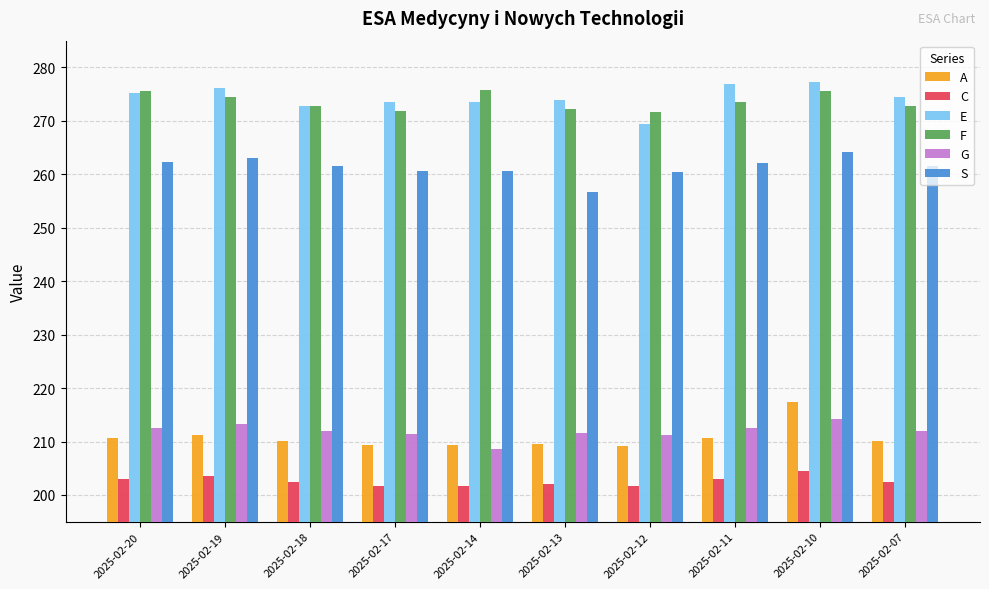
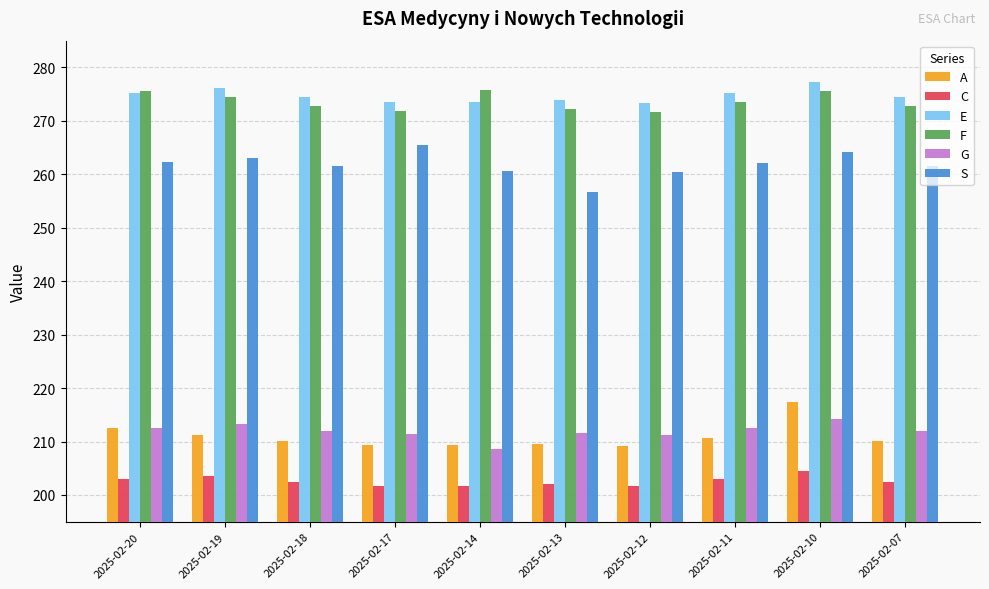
  {
    "A": {
-     "2025-02-20": 211,
+     "2025-02-20": 212,
      "2025-02-19": 211,
      "2025-02-18": 210,
      "2025-02-17": 209,
      "2025-02-14": 209,
      "2025-02-13": 210,
      "2025-02-12": 209,
      "2025-02-11": 211,
      "2025-02-10": 217,
      "2025-02-07": 210
    },
    "C": {
      "2025-02-20": 203,
      "2025-02-19": 204,
      "2025-02-18": 202,
      "2025-02-17": 202,
      "2025-02-14": 202,
      "2025-02-13": 202,
      "2025-02-12": 202,
      "2025-02-11": 203,
      "2025-02-10": 205,
      "2025-02-07": 202
    },
    "E": {
      "2025-02-20": 275,
      "2025-02-19": 276,
-     "2025-02-18": 273,
+     "2025-02-18": 274,
      "2025-02-17": 274,
      "2025-02-14": 273,
      "2025-02-13": 274,
-     "2025-02-12": 270,
-     "2025-02-11": 277,
+     "2025-02-12": 273,
+     "2025-02-11": 275,
      "2025-02-10": 277,
      "2025-02-07": 274
    },
    "F": {
      "2025-02-20": 276,
      "2025-02-19": 274,
      "2025-02-18": 273,
      "2025-02-17": 272,
      "2025-02-14": 276,
      "2025-02-13": 272,
      "2025-02-12": 272,
      "2025-02-11": 273,
      "2025-02-10": 276,
      "2025-02-07": 273
    },
    "G": {
      "2025-02-20": 213,
      "2025-02-19": 213,
      "2025-02-18": 212,
      "2025-02-17": 211,
      "2025-02-14": 209,
      "2025-02-13": 212,
      "2025-02-12": 211,
      "2025-02-11": 213,
      "2025-02-10": 214,
      "2025-02-07": 212
    },
    "S": {
      "2025-02-20": 262,
      "2025-02-19": 263,
      "2025-02-18": 262,
-     "2025-02-17": 261,
+     "2025-02-17": 266,
      "2025-02-14": 261,
      "2025-02-13": 257,
      "2025-02-12": 260,
      "2025-02-11": 262,
      "2025-02-10": 264
    }
  }
